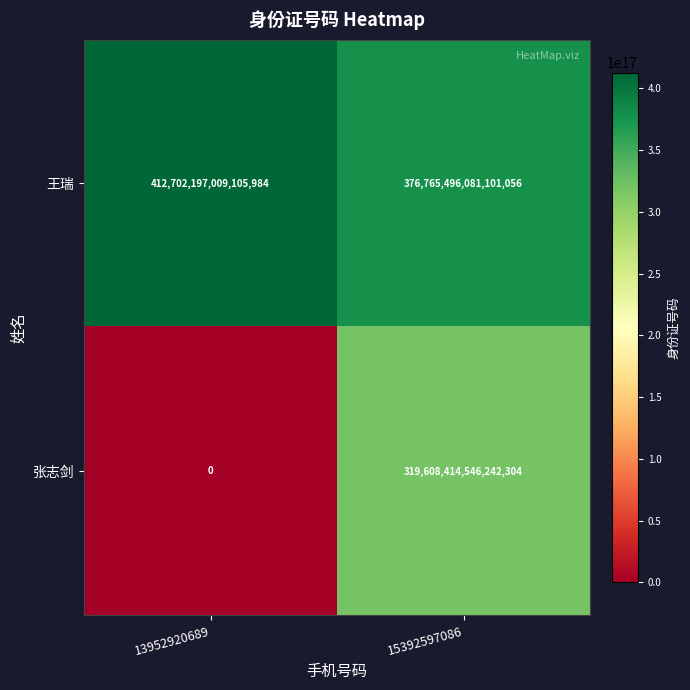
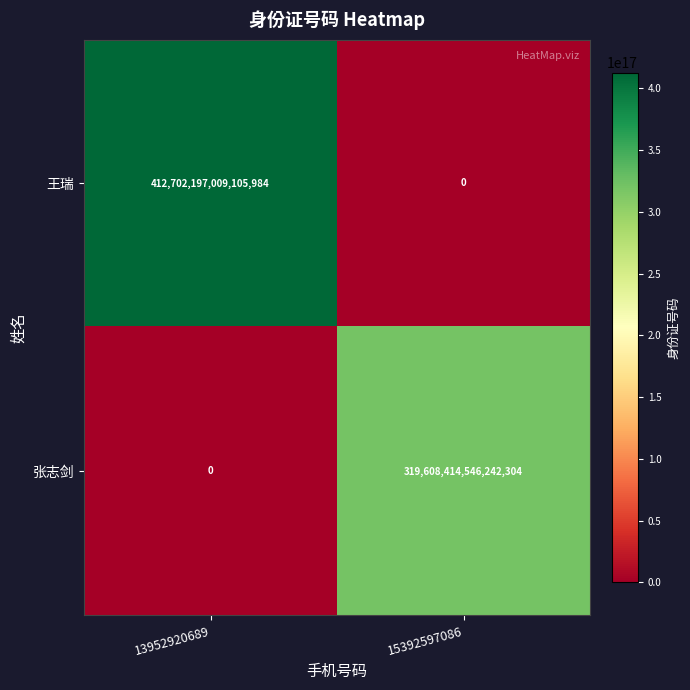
  {
    "王瑞": {
      "13952920689": "412,702,197,009,105,984",
-     "15392597086": "376,765,496,081,101,056"
+     "15392597086": "0"
    },
    "张志剑": {
      "13952920689": "0",
      "15392597086": "319,608,414,546,242,304"
    }
  }
